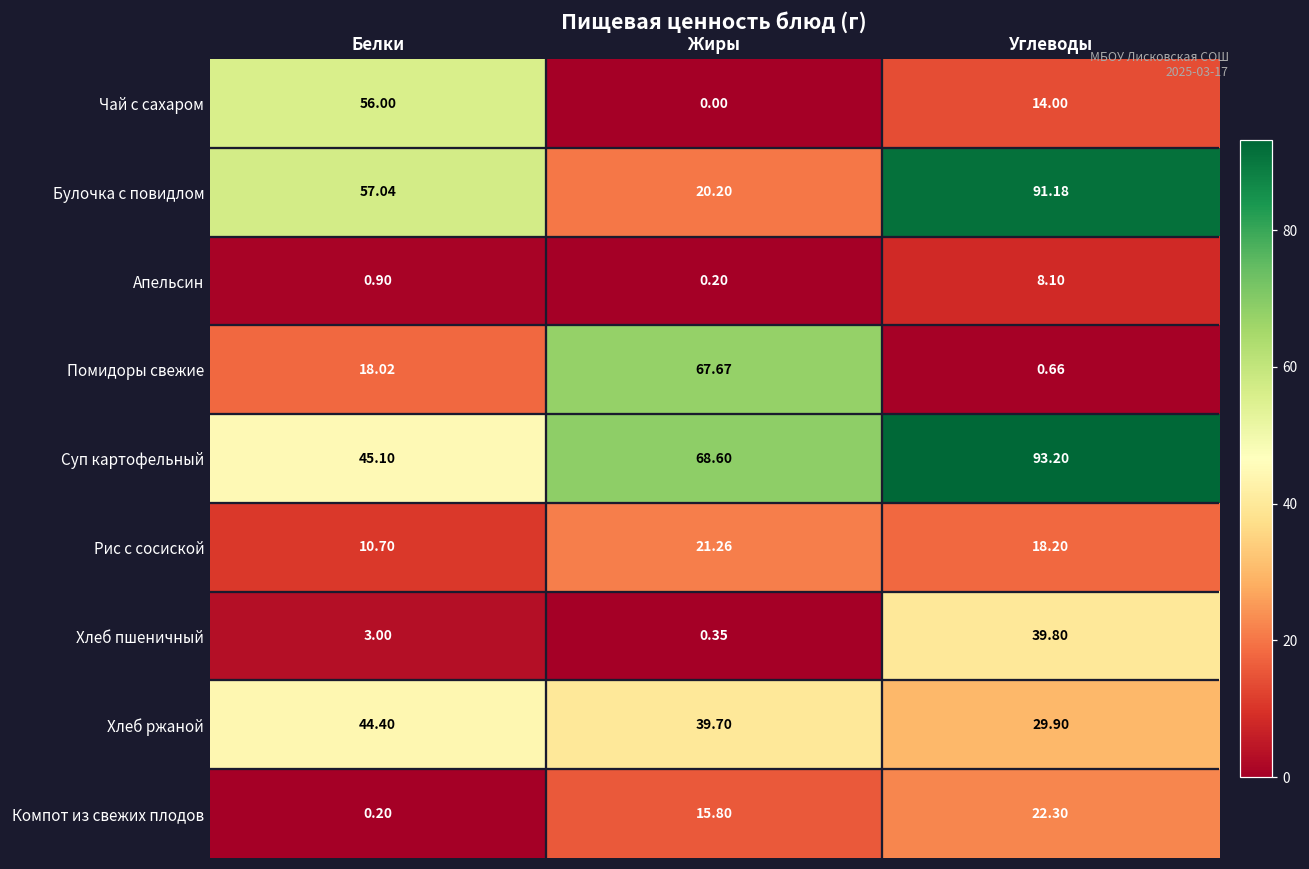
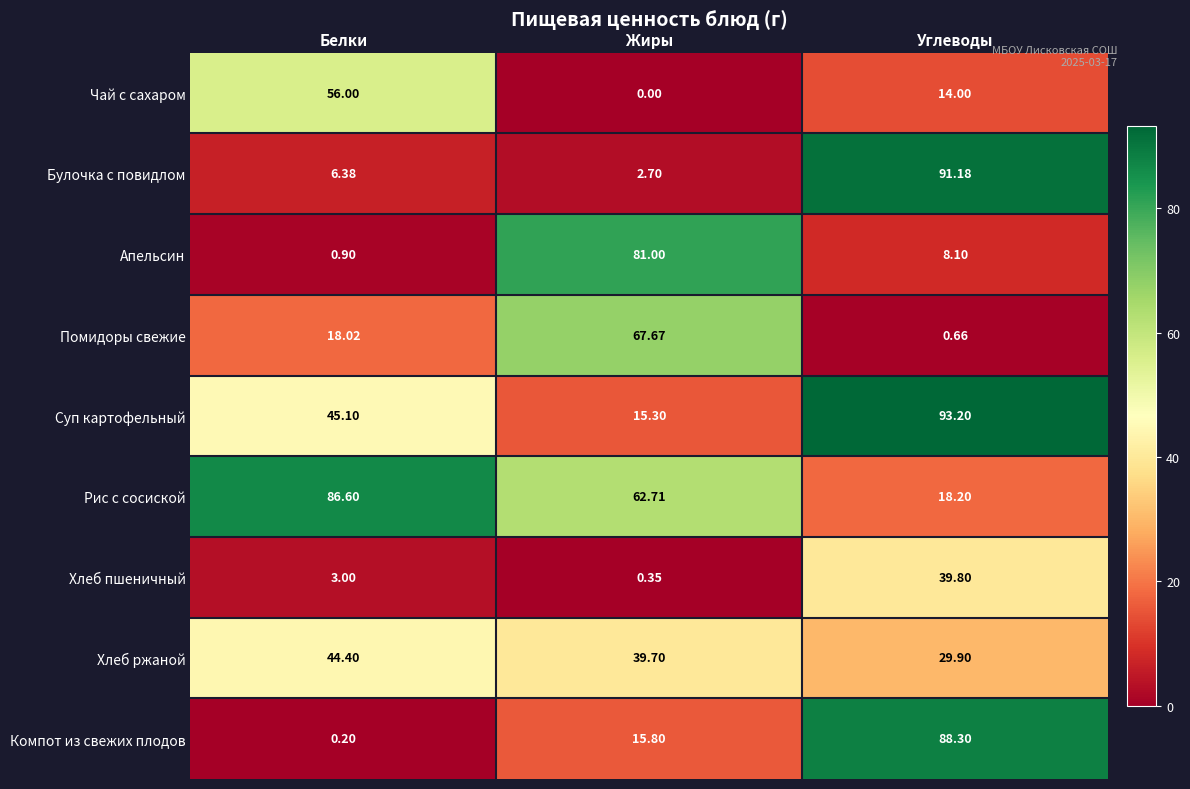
  {
    "Чай с сахаром": {
      "Белки": 56.00,
      "Жиры": 0.00
    },
    "Булочка с повидлом": {
-     "Белки": 57.04,
-     "Жиры": 20.20,
+     "Белки": 6.38,
+     "Жиры": 2.70,
      "Углеводы": 91.18
    },
    "Апельсин": {
      "Белки": 0.90,
-     "Жиры": 0.20,
+     "Жиры": 81.00,
      "Углеводы": 8.10
    },
    "Помидоры свежие": {
      "Белки": 18.02,
      "Жиры": 67.67,
      "Углеводы": 0.66
    },
    "Суп картофельный": {
      "Белки": 45.10,
-     "Жиры": 68.60,
+     "Жиры": 15.30,
      "Углеводы": 93.20
    },
    "Рис с сосиской": {
-     "Белки": 10.70,
-     "Жиры": 21.26,
+     "Белки": 86.60,
+     "Жиры": 62.71,
      "Углеводы": 18.20
    },
    "Хлеб пшеничный": {
      "Белки": 3.00,
      "Жиры": 0.35,
      "Углеводы": 39.80
    },
    "Хлеб ржаной": {
      "Белки": 44.40,
      "Жиры": 39.70,
      "Углеводы": 29.90
    },
    "Компот из свежих плодов": {
      "Белки": 0.20,
      "Жиры": 15.80,
-     "Углеводы": 22.30
+     "Углеводы": 88.30
    }
  }
